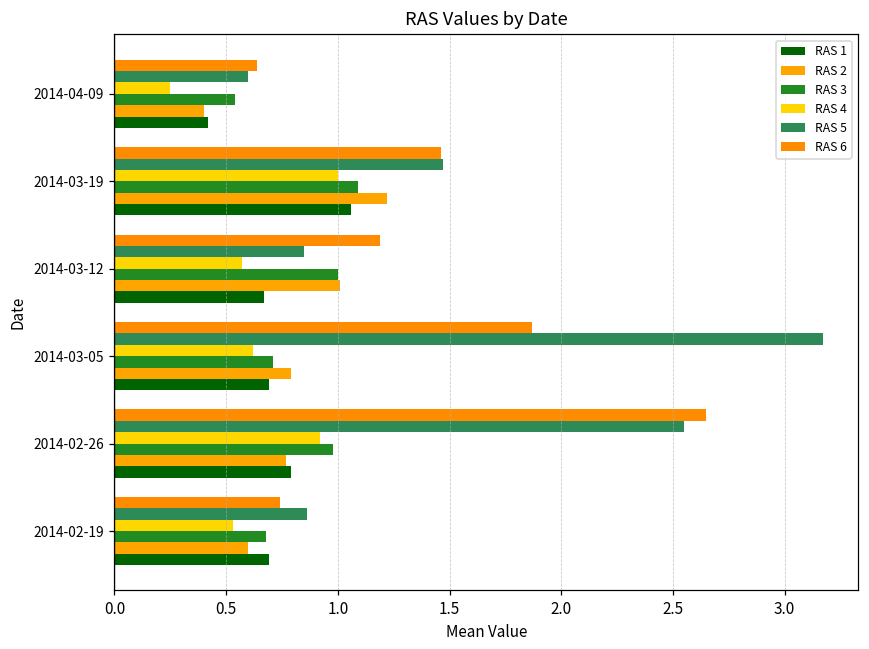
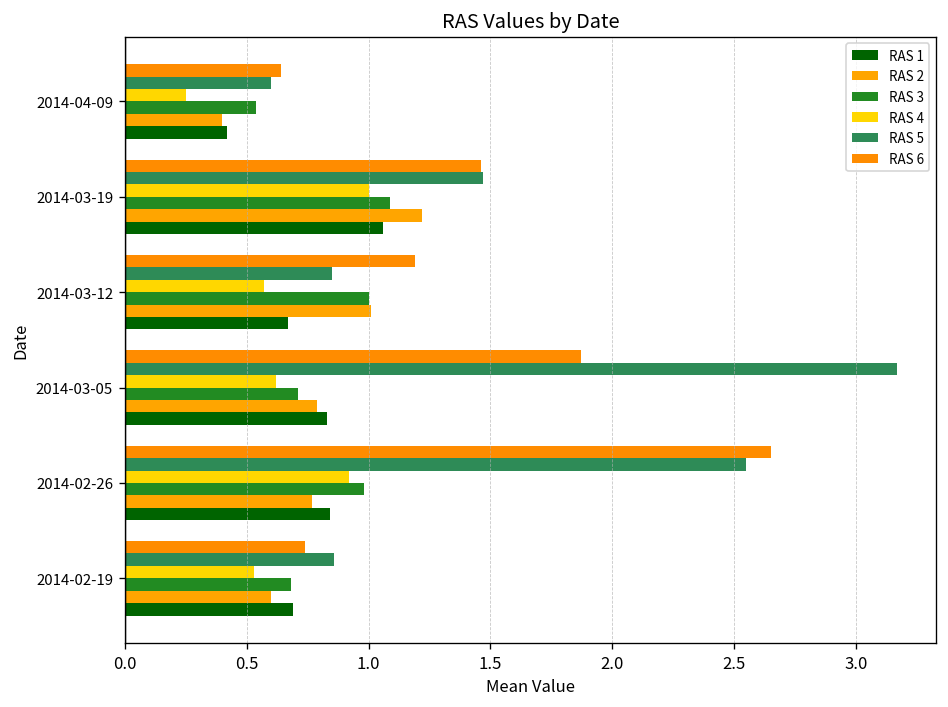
  {
    "RAS 1": {
      "2014-04-09": 0.42,
      "2014-03-19": 1.06,
      "2014-03-12": 0.67,
-     "2014-03-05": 0.69,
-     "2014-02-26": 0.79,
+     "2014-03-05": 0.83,
+     "2014-02-26": 0.84,
      "2014-02-19": 0.69
    }
  }
